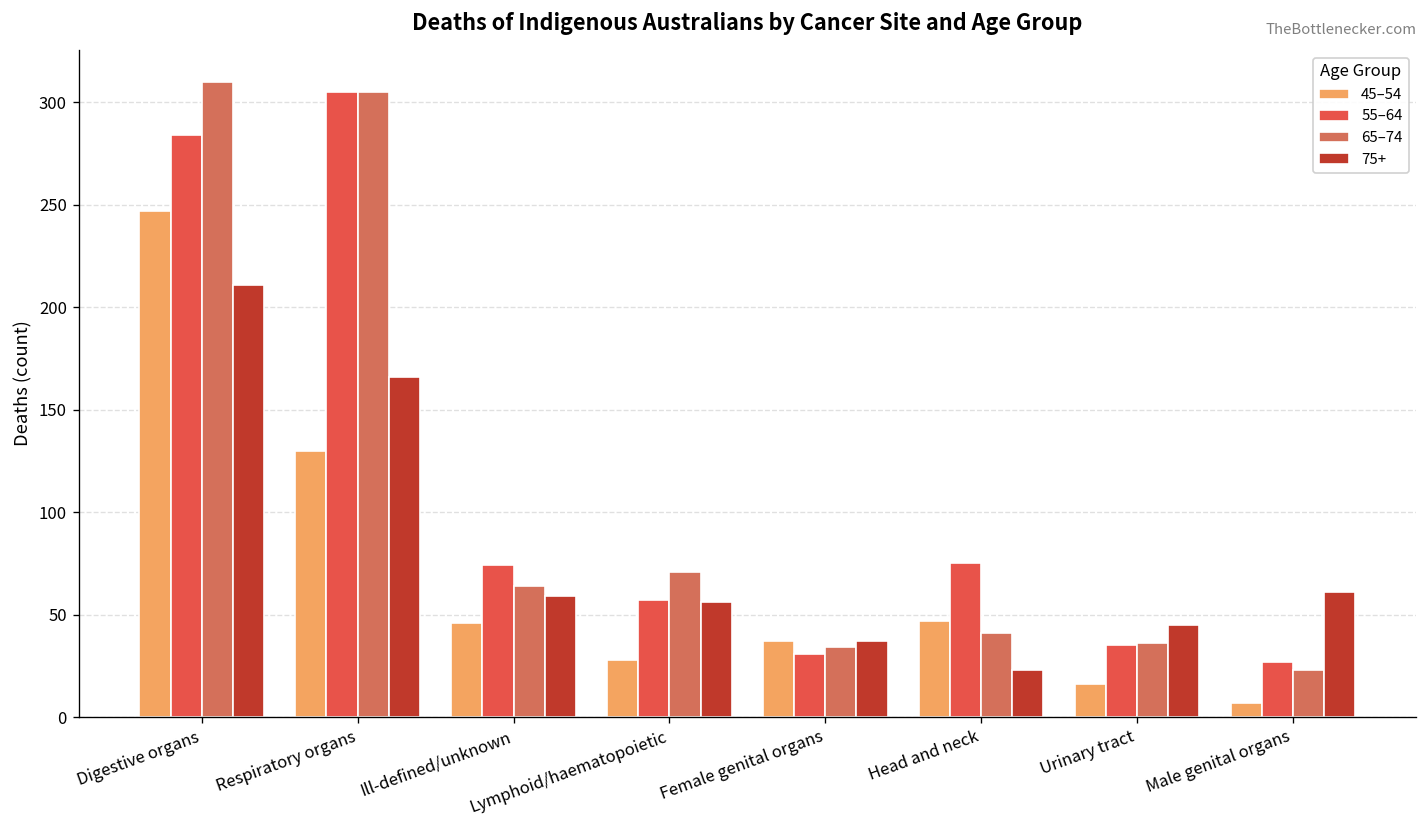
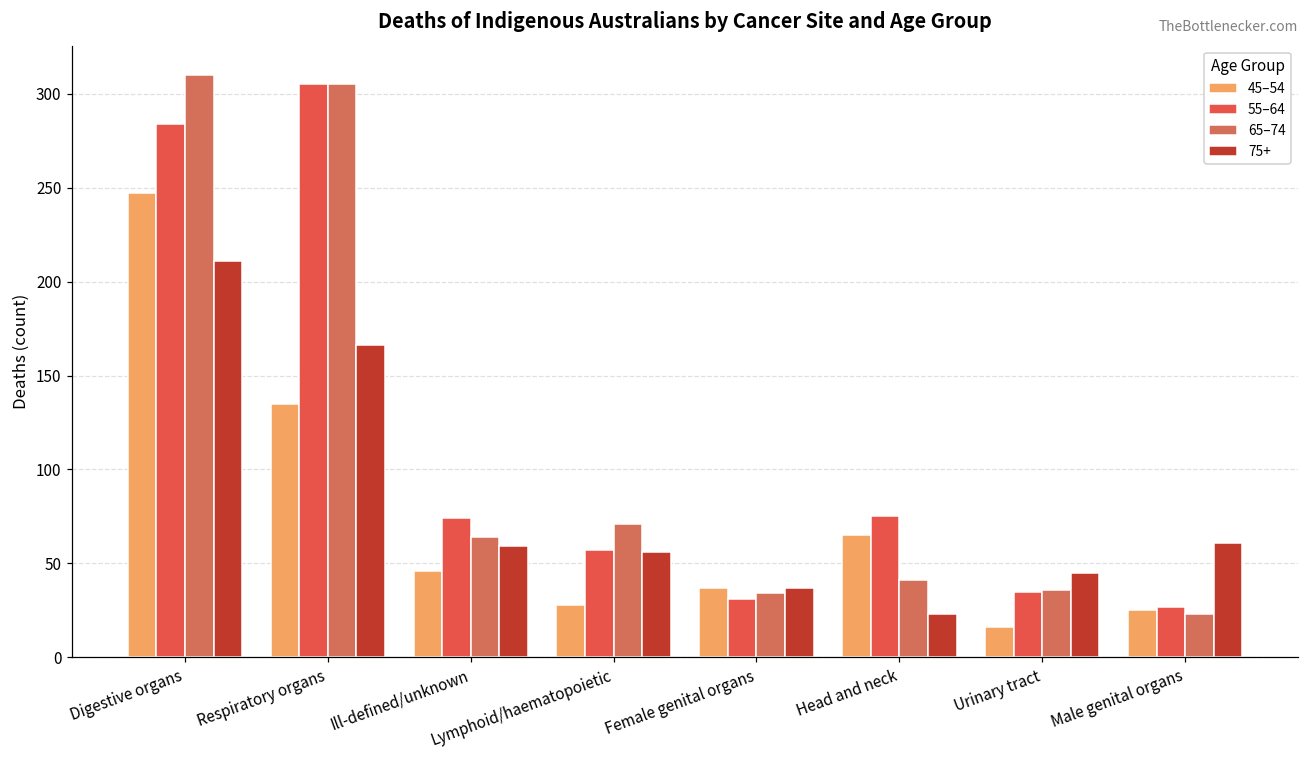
  {
    "45–54": {
      "Digestive organs": 247,
-     "Respiratory organs": 130,
+     "Respiratory organs": 135,
      "Ill-defined/unknown": 46,
      "Lymphoid/haematopoietic": 28,
      "Female genital organs": 37,
-     "Head and neck": 47,
+     "Head and neck": 65,
      "Urinary tract": 16,
-     "Male genital organs": 7
+     "Male genital organs": 25
    }
  }
